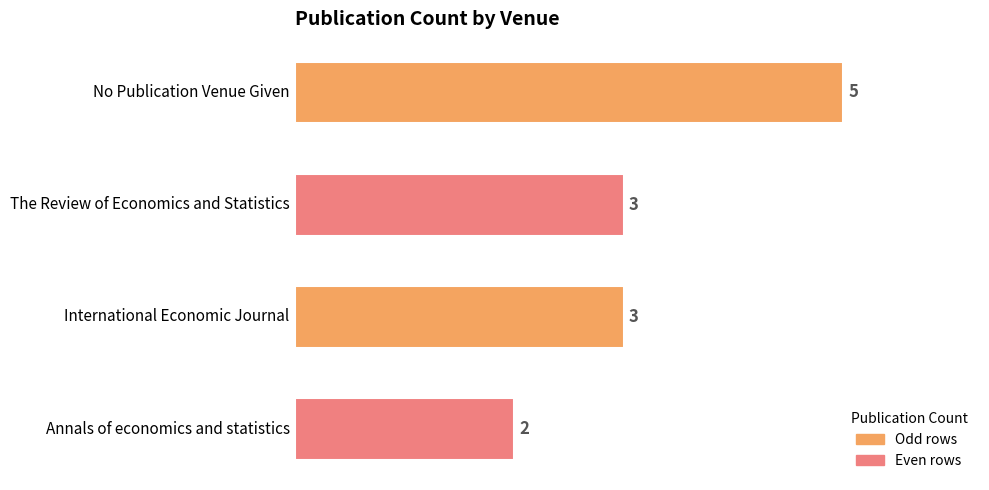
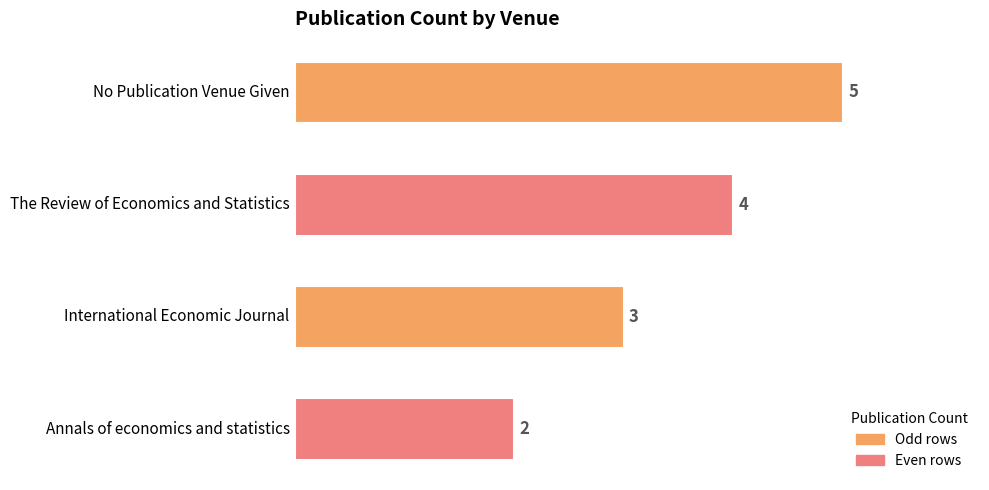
  {
    "No Publication Venue Given": 5,
-   "The Review of Economics and Statistics": 3,
+   "The Review of Economics and Statistics": 4,
    "International Economic Journal": 3,
    "Annals of economics and statistics": 2
  }
